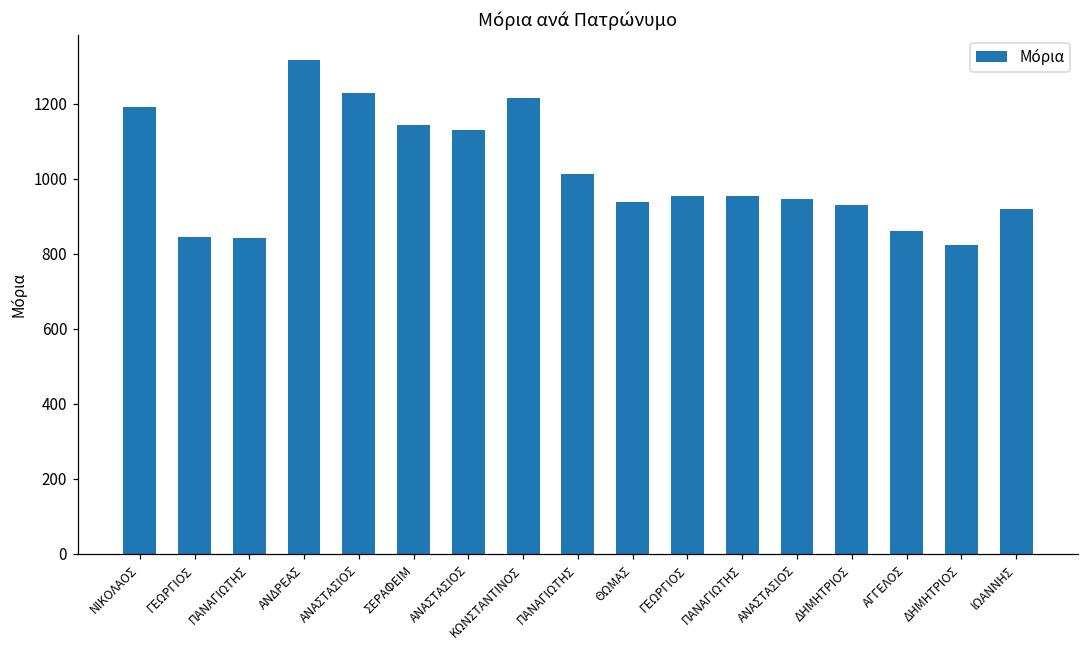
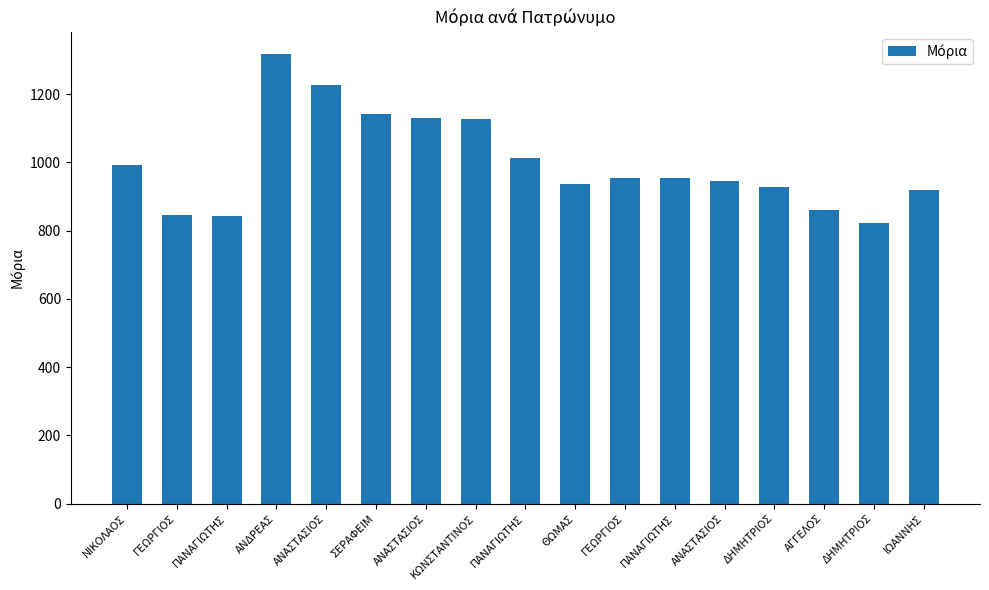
  {
-   "ΝΙΚΟΛΑΟΣ": 1190,
+   "ΝΙΚΟΛΑΟΣ": 990,
    "ΑΝΔΡΕΑΣ": 1320,
    "ΣΕΡΑΦΕΙΜ": 1140,
-   "ΚΩΝΣΤΑΝΤΙΝΟΣ": 1220,
+   "ΚΩΝΣΤΑΝΤΙΝΟΣ": 1130,
    "ΘΩΜΑΣ": 940,
    "ΑΓΓΕΛΟΣ": 860,
    "ΙΩΑΝΝΗΣ": 920
  }
